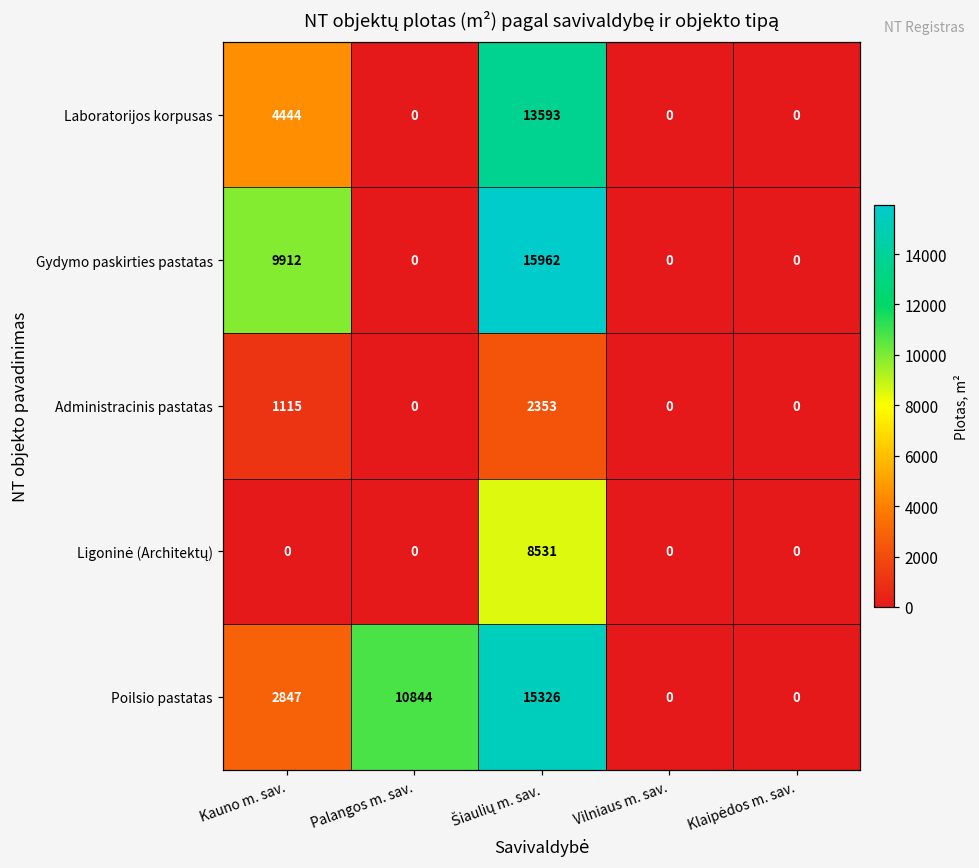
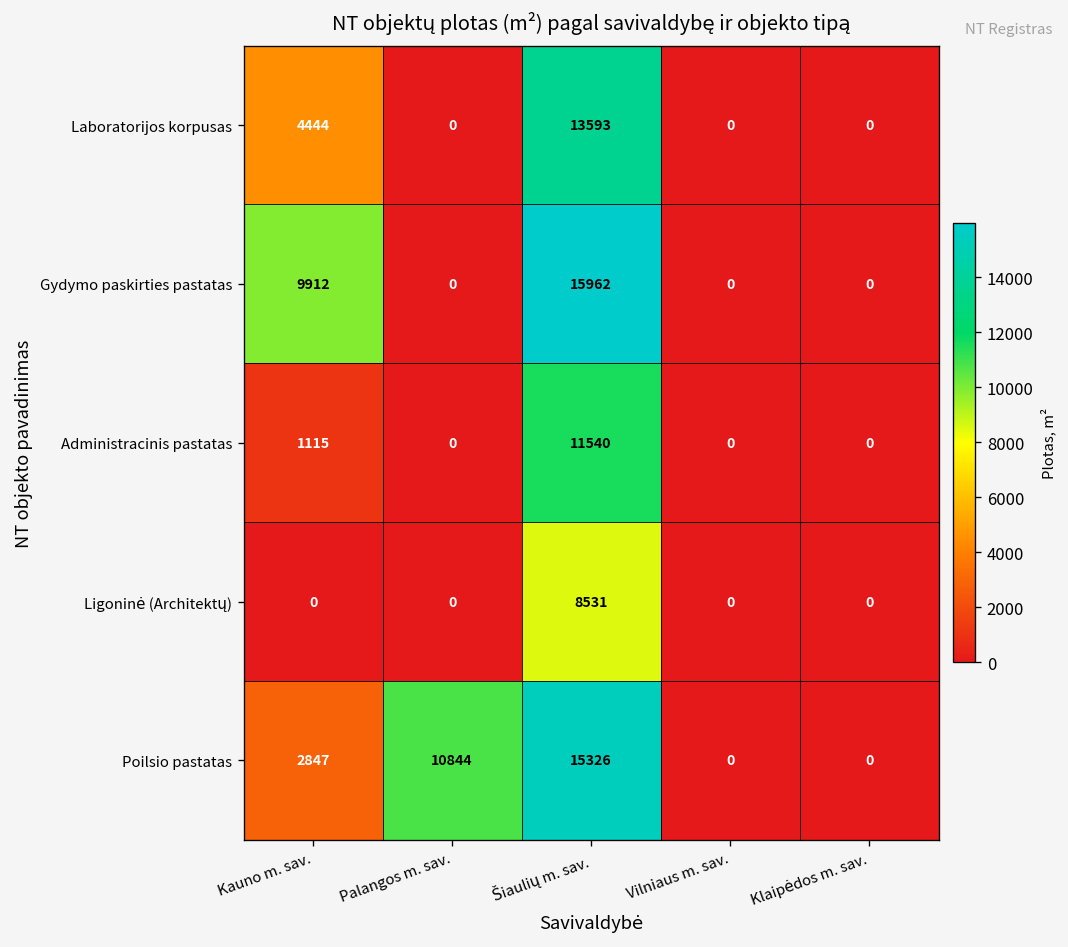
  {
    "Laboratorijos korpusas": {
      "Kauno m. sav.": 4444,
      "Palangos m. sav.": 0,
      "Šiaulių m. sav.": 13593,
      "Vilniaus m. sav.": 0,
      "Klaipėdos m. sav.": 0
    },
    "Gydymo paskirties pastatas": {
      "Kauno m. sav.": 9912,
      "Palangos m. sav.": 0,
      "Šiaulių m. sav.": 15962,
      "Vilniaus m. sav.": 0,
      "Klaipėdos m. sav.": 0
    },
    "Administracinis pastatas": {
      "Kauno m. sav.": 1115,
      "Palangos m. sav.": 0,
-     "Šiaulių m. sav.": 2353,
+     "Šiaulių m. sav.": 11540,
      "Vilniaus m. sav.": 0,
      "Klaipėdos m. sav.": 0
    },
    "Ligoninė (Architektų)": {
      "Kauno m. sav.": 0,
      "Palangos m. sav.": 0,
      "Šiaulių m. sav.": 8531,
      "Vilniaus m. sav.": 0,
      "Klaipėdos m. sav.": 0
    },
    "Poilsio pastatas": {
      "Kauno m. sav.": 2847,
      "Palangos m. sav.": 10844,
      "Šiaulių m. sav.": 15326,
      "Vilniaus m. sav.": 0,
      "Klaipėdos m. sav.": 0
    }
  }
